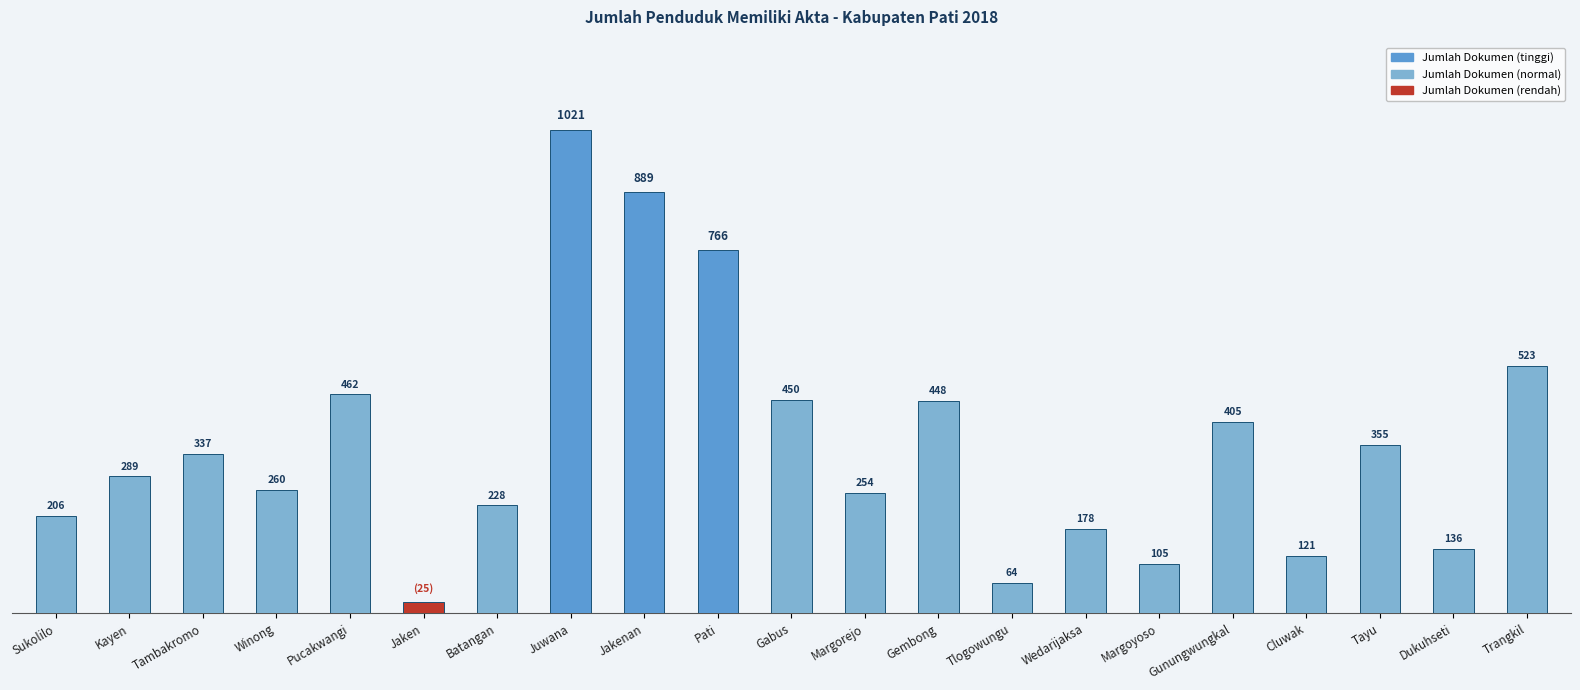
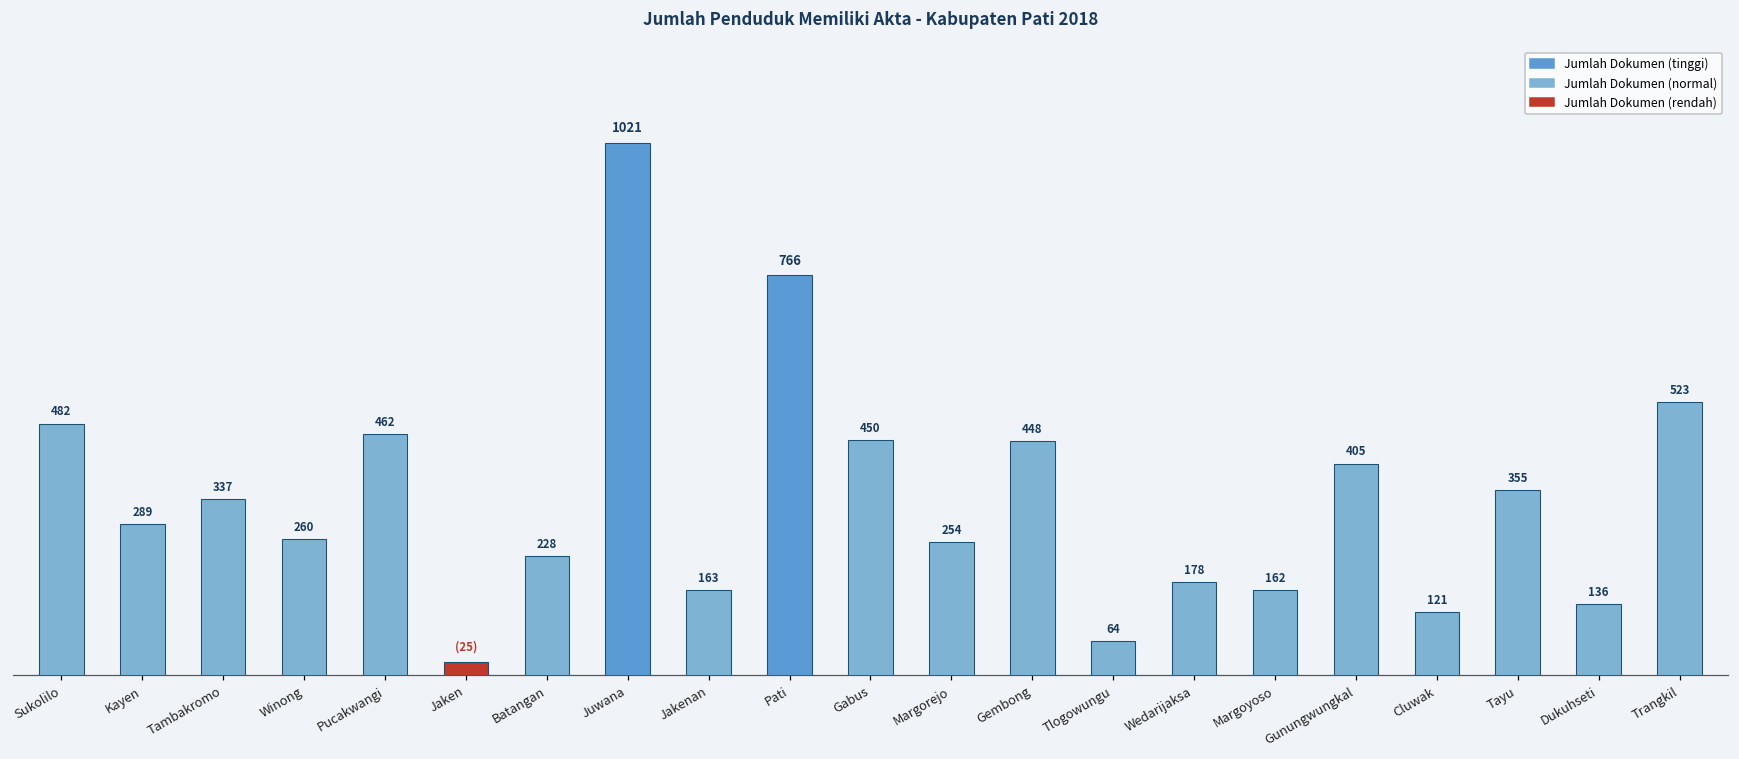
  {
-   "Sukolilo": "206",
+   "Sukolilo": "482",
    "Kayen": "289",
    "Tambakromo": "337",
    "Winong": "260",
    "Pucakwangi": "462",
    "Jaken": "(25)",
    "Batangan": "228",
    "Juwana": "1021",
-   "Jakenan": "889",
+   "Jakenan": "163",
    "Pati": "766",
    "Gabus": "450",
    "Margorejo": "254",
    "Gembong": "448",
    "Tlogowungu": "64",
    "Wedarijaksa": "178",
-   "Margoyoso": "105",
+   "Margoyoso": "162",
    "Gunungwungkal": "405",
    "Cluwak": "121",
    "Tayu": "355",
    "Dukuhseti": "136",
    "Trangkil": "523"
  }
